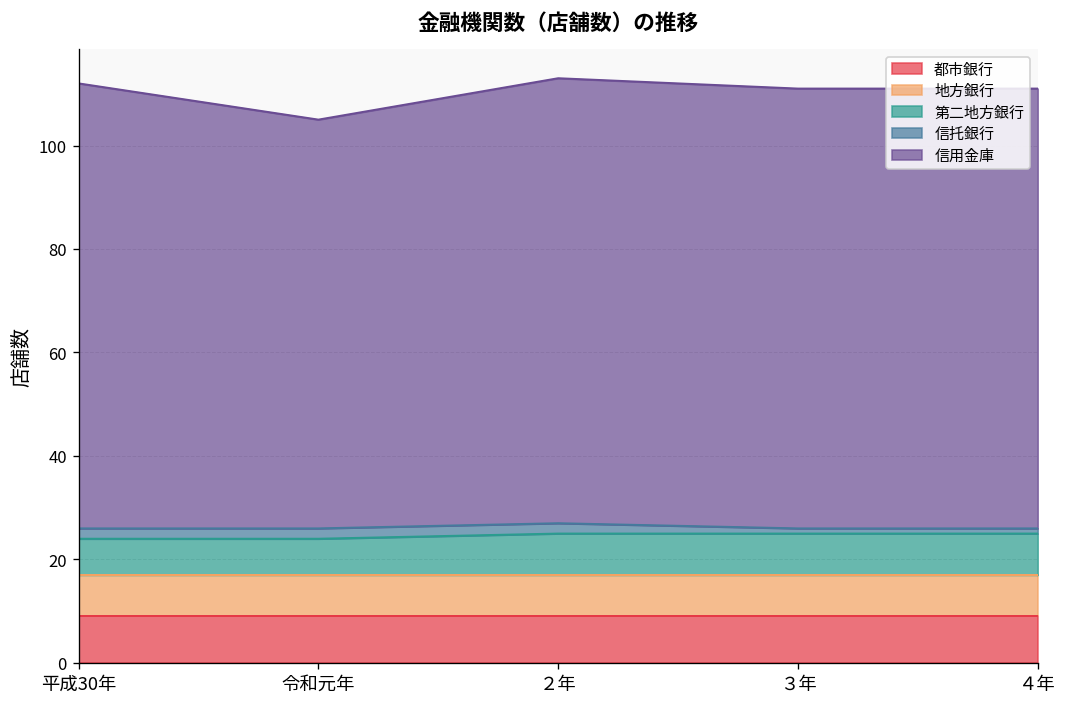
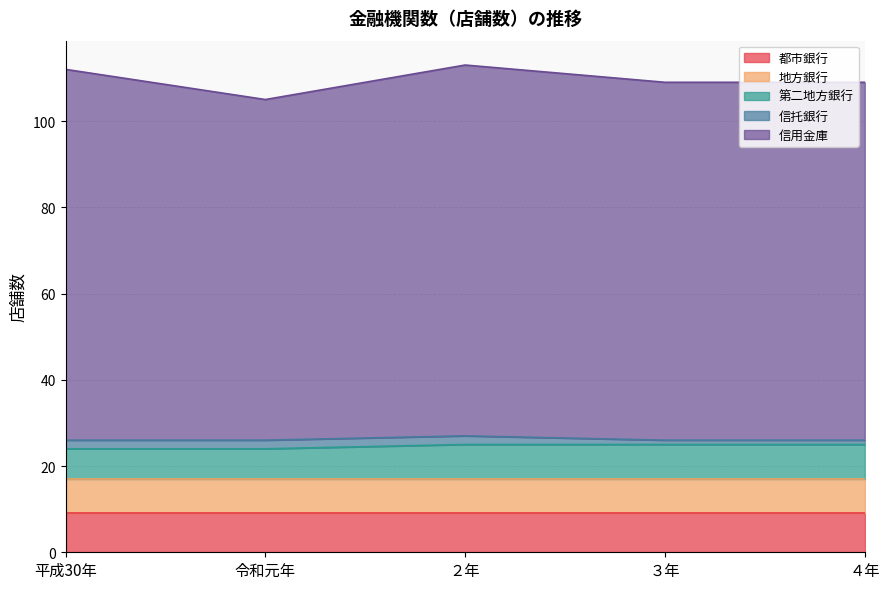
  {
    "都市銀行": {
      "平成30年": 9,
      "令和元年": 9,
      "２年": 9,
      "３年": 9,
      "４年": 9
    },
    "地方銀行": {
      "平成30年": 8,
      "令和元年": 8,
      "２年": 8,
      "３年": 8,
      "４年": 8
    },
    "信用金庫": {
      "平成30年": 86,
      "令和元年": 79,
      "２年": 86,
-     "３年": 85,
-     "４年": 85
+     "３年": 83,
+     "４年": 83
    }
  }
